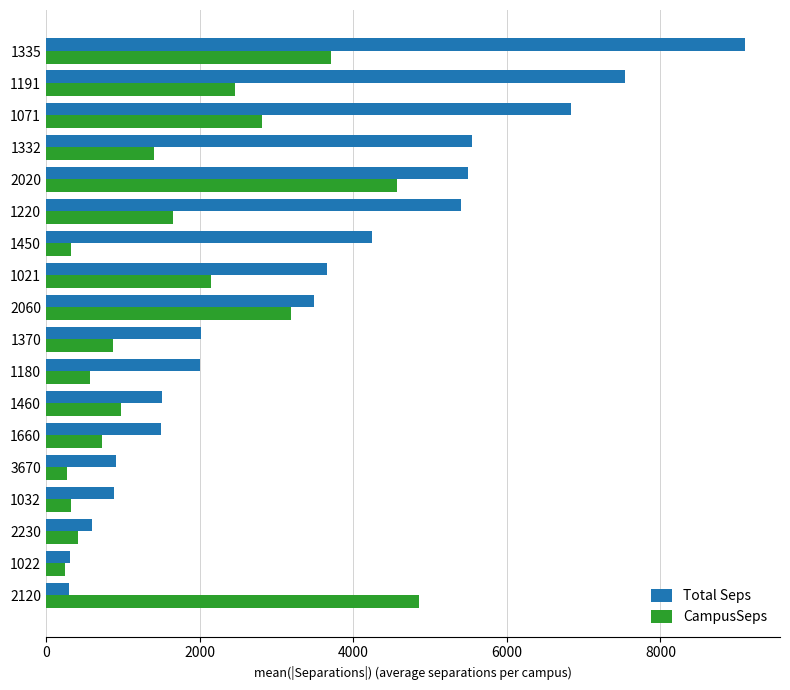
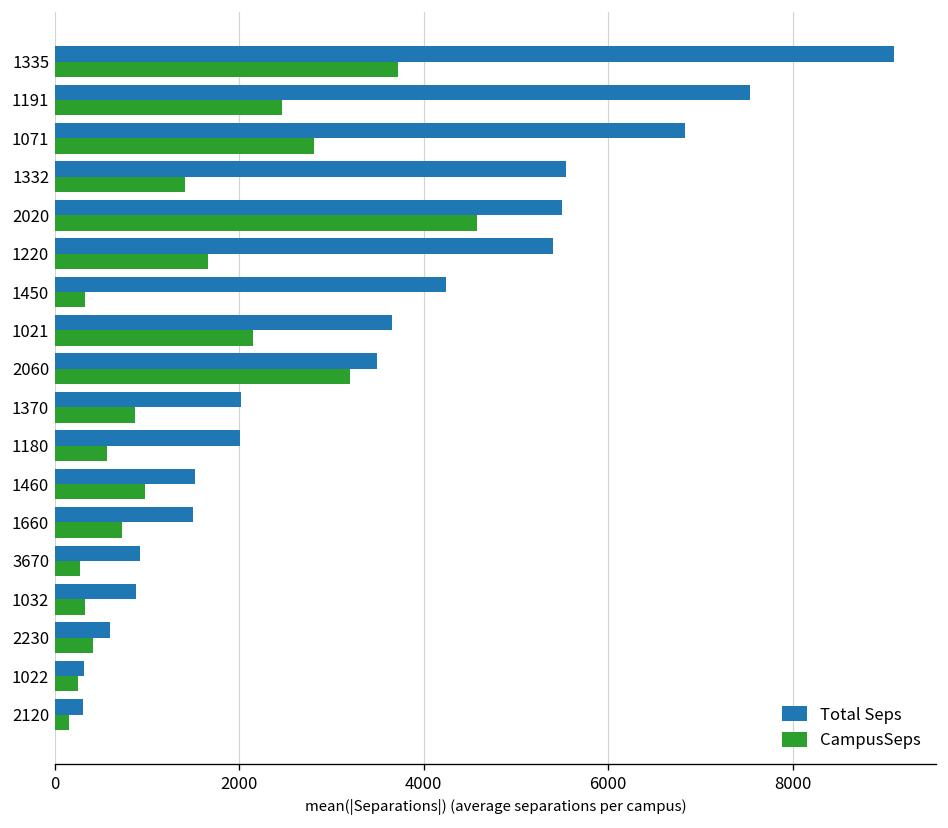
  {
    "Total Seps": {
      "1335": 9100,
      "1191": 7500,
      "1071": 6800,
      "1332": 5500,
      "2020": 5500,
      "1220": 5400,
      "1450": 4200,
      "1021": 3700,
      "2060": 3500,
      "1370": 2000,
      "1180": 2000,
      "1460": 1500,
      "1660": 1500,
      "3670": 900,
      "1032": 900,
      "2230": 600,
      "1022": 300,
      "2120": 300
    },
    "CampusSeps": {
      "1335": 3700,
      "1191": 2500,
      "1071": 2800,
      "1332": 1400,
      "2020": 4600,
      "1220": 1700,
      "1450": 300,
      "1021": 2100,
      "2060": 3200,
      "1370": 900,
      "1180": 600,
      "1460": 1000,
      "1660": 700,
      "3670": 300,
      "1032": 300,
      "2230": 400,
      "1022": 300,
-     "2120": 4900
+     "2120": 200
    }
  }
